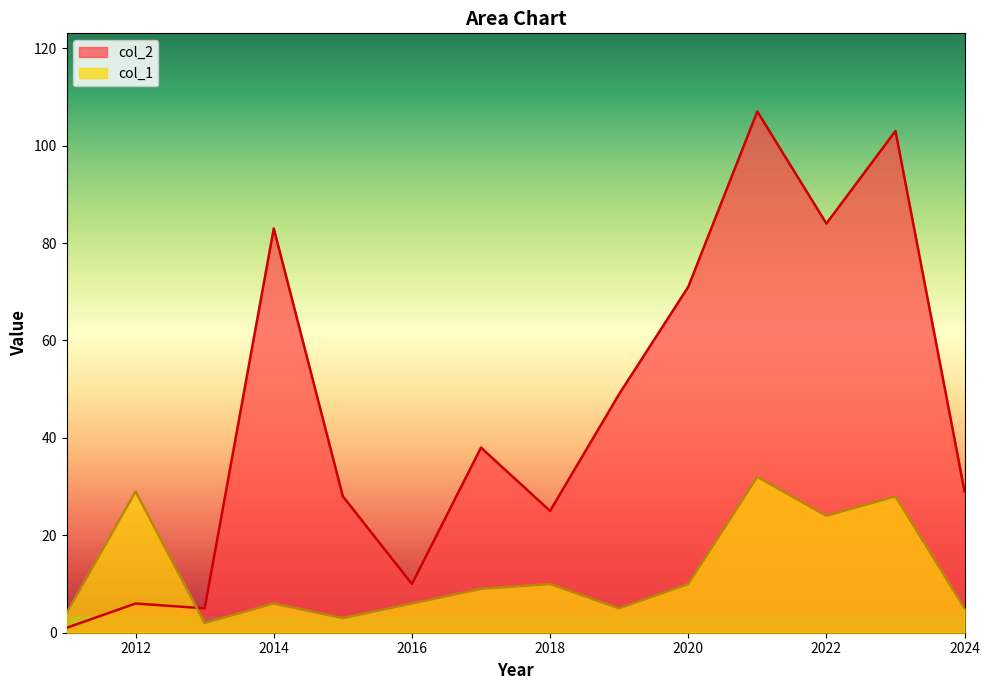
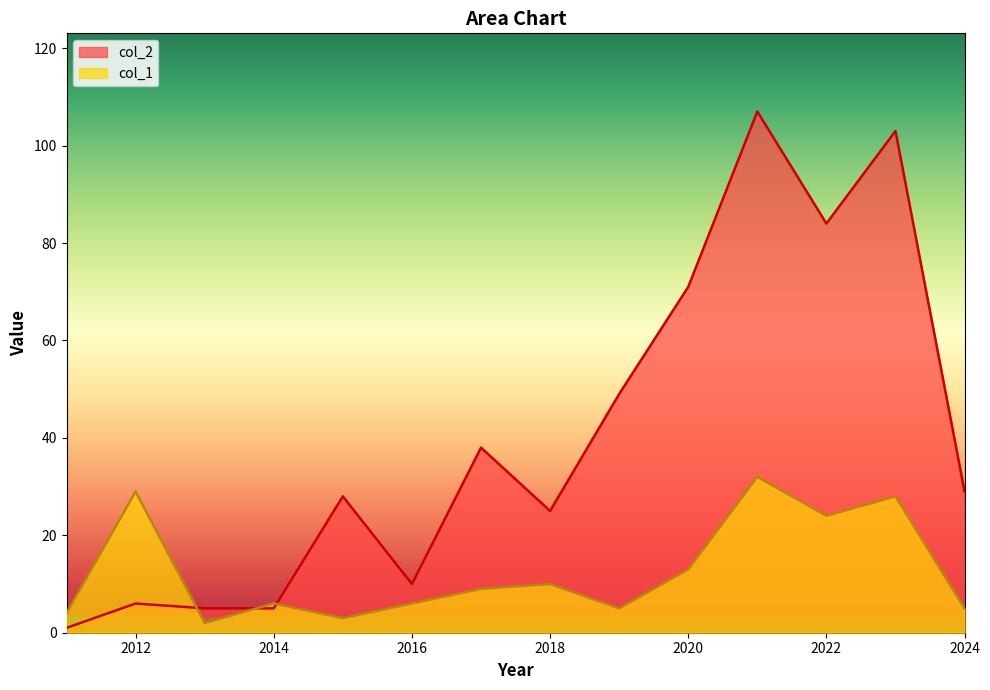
  {
    "col_2": {
      "2012": 6,
-     "2014": 83,
+     "2014": 5,
      "2016": 10,
      "2018": 25,
      "2020": 71,
      "2022": 84,
      "2024": 29
    },
    "col_1": {
      "2012": 29,
      "2014": 6,
      "2016": 6,
      "2018": 10,
-     "2020": 10,
+     "2020": 13,
      "2022": 24,
      "2024": 5
    }
  }
